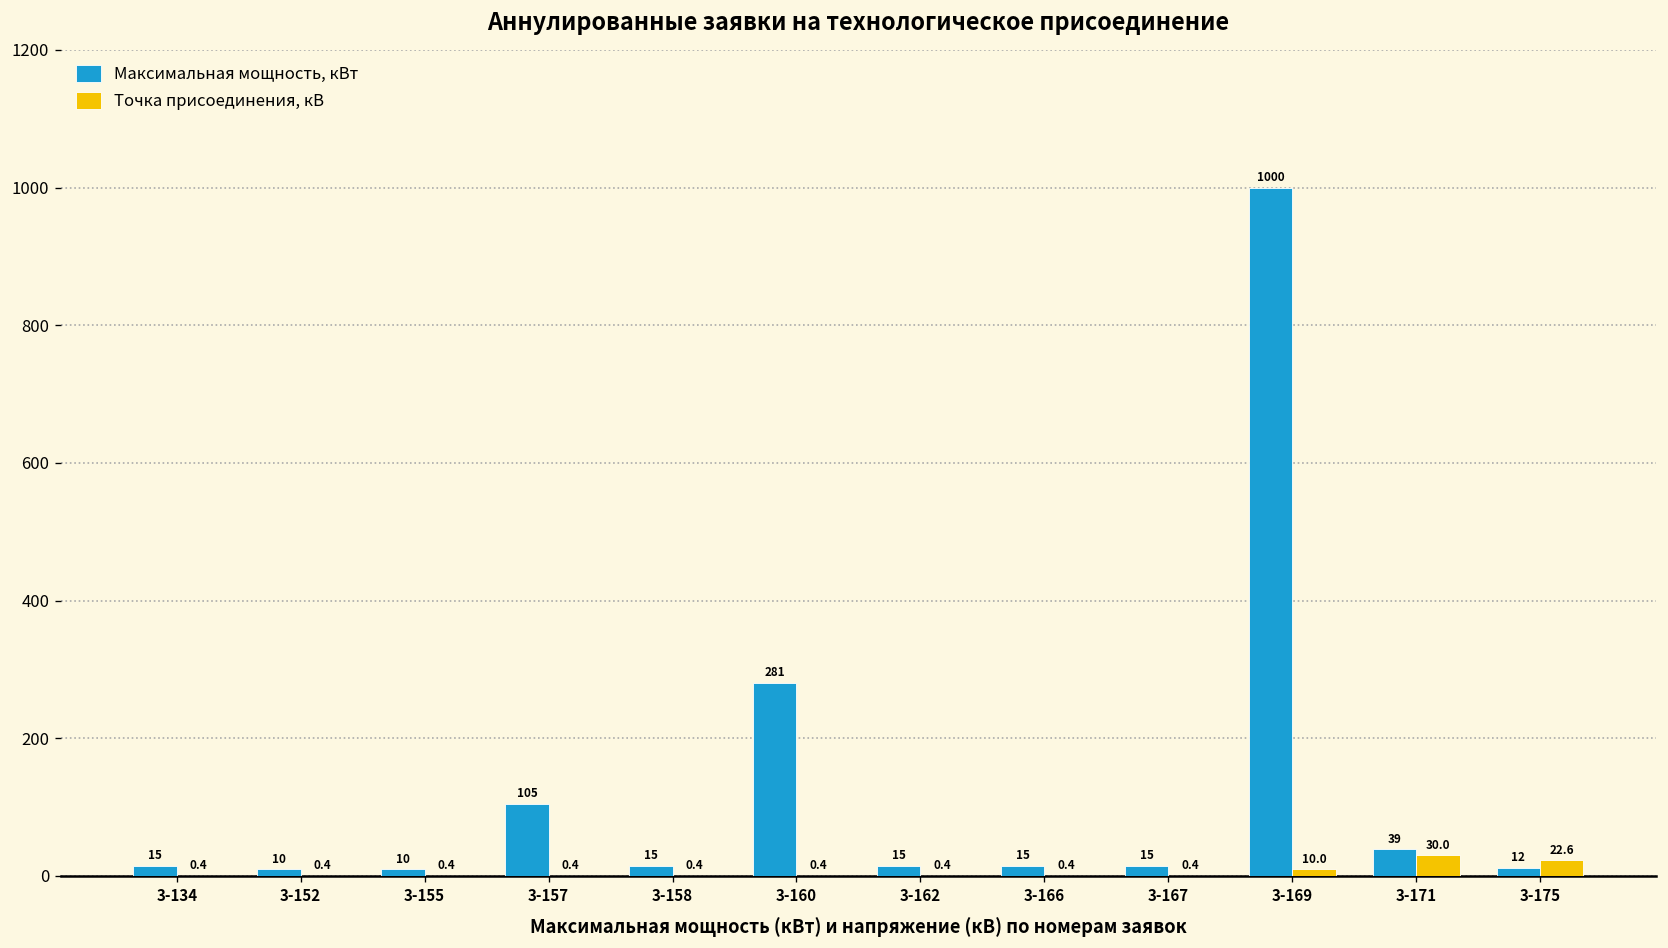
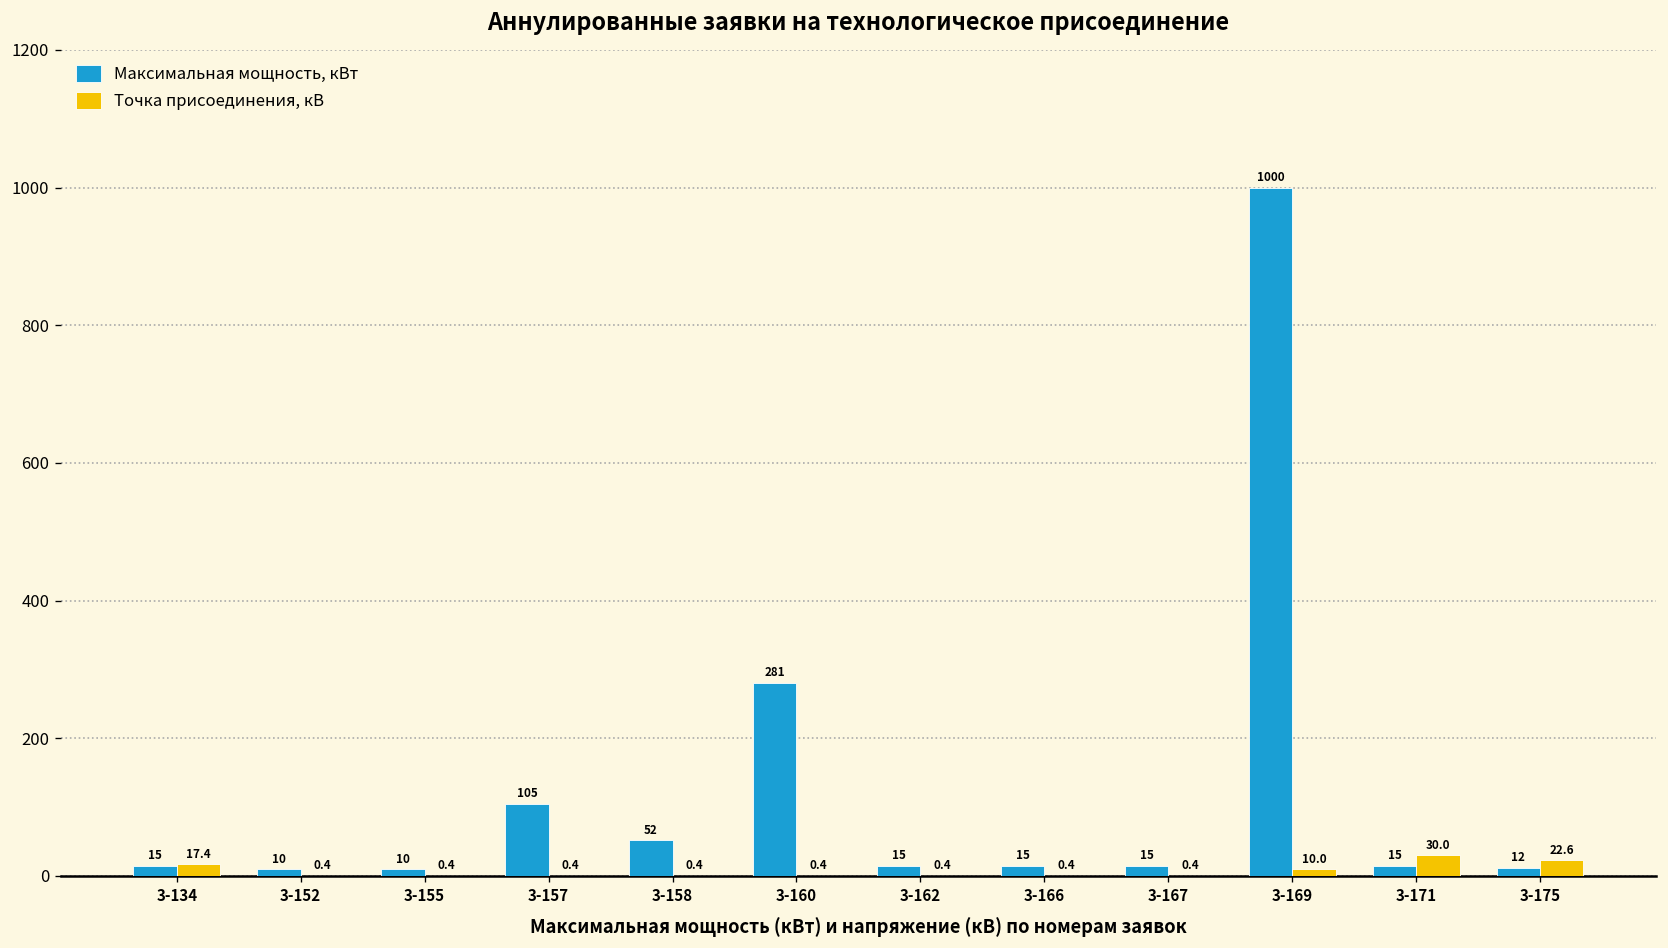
  {
    "Максимальная мощность, кВт": {
      "3-134": 15,
      "3-152": 10,
      "3-155": 10,
      "3-157": 105,
-     "3-158": 15,
+     "3-158": 52,
      "3-160": 281,
      "3-162": 15,
      "3-166": 15,
      "3-167": 15,
      "3-169": 1000,
-     "3-171": 39,
+     "3-171": 15,
      "3-175": 12
    },
    "Точка присоединения, кВ": {
-     "3-134": 0.4,
+     "3-134": 17.4,
      "3-152": 0.4,
      "3-155": 0.4,
      "3-157": 0.4,
      "3-158": 0.4,
      "3-160": 0.4,
      "3-162": 0.4,
      "3-166": 0.4,
      "3-167": 0.4,
      "3-169": 10.0,
      "3-171": 30.0,
      "3-175": 22.6
    }
  }
